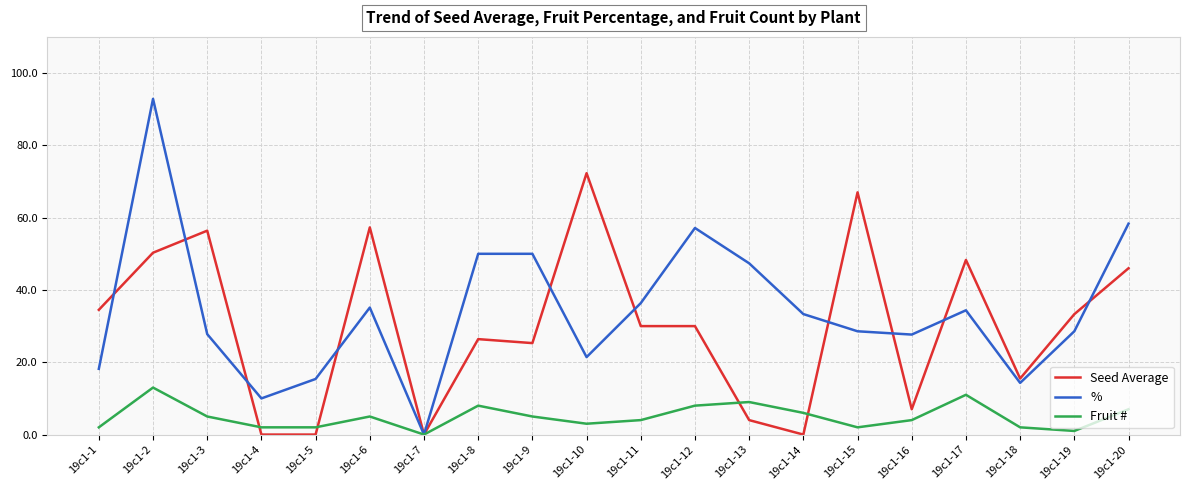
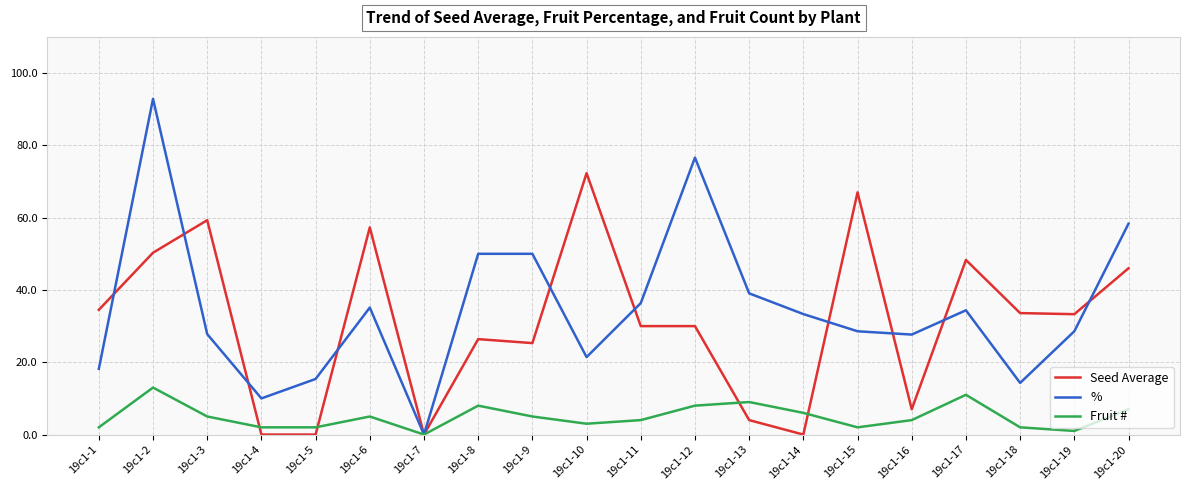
  {
    "Seed Average": {
      "19c1-1": 35,
      "19c1-2": 50,
-     "19c1-3": 56,
+     "19c1-3": 59,
      "19c1-4": 0,
      "19c1-5": 0,
      "19c1-6": 57,
      "19c1-8": 26,
      "19c1-9": 25,
      "19c1-10": 72,
      "19c1-11": 30,
      "19c1-12": 30,
      "19c1-13": 4,
      "19c1-14": 0,
      "19c1-15": 67,
      "19c1-16": 7,
      "19c1-17": 48,
-     "19c1-18": 16,
+     "19c1-18": 34,
      "19c1-19": 33,
      "19c1-20": 46
    },
    "%": {
      "19c1-1": 18,
      "19c1-2": 93,
      "19c1-3": 28,
      "19c1-4": 10,
      "19c1-5": 15,
      "19c1-6": 35,
      "19c1-8": 50,
      "19c1-9": 50,
      "19c1-10": 21,
      "19c1-11": 36,
-     "19c1-12": 57,
-     "19c1-13": 47,
+     "19c1-12": 77,
+     "19c1-13": 39,
      "19c1-14": 33,
      "19c1-15": 29,
      "19c1-16": 28,
      "19c1-17": 34,
      "19c1-18": 14,
      "19c1-19": 29,
      "19c1-20": 58
    },
    "Fruit #": {
      "19c1-1": 2,
      "19c1-2": 13,
      "19c1-3": 5,
      "19c1-4": 2,
      "19c1-5": 2,
      "19c1-6": 5,
      "19c1-8": 8,
      "19c1-9": 5,
      "19c1-10": 3,
      "19c1-11": 4,
      "19c1-12": 8,
      "19c1-13": 9,
      "19c1-14": 6,
      "19c1-15": 2,
      "19c1-16": 4,
      "19c1-17": 11,
      "19c1-18": 2,
      "19c1-19": 1
    }
  }
